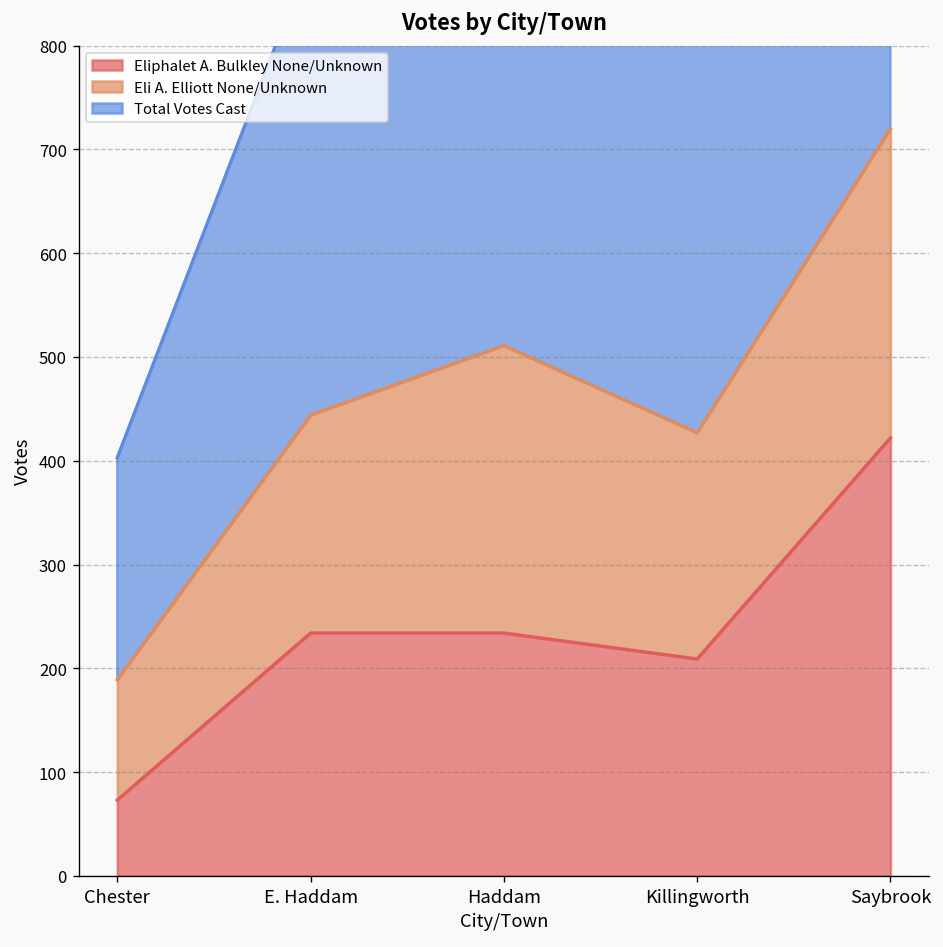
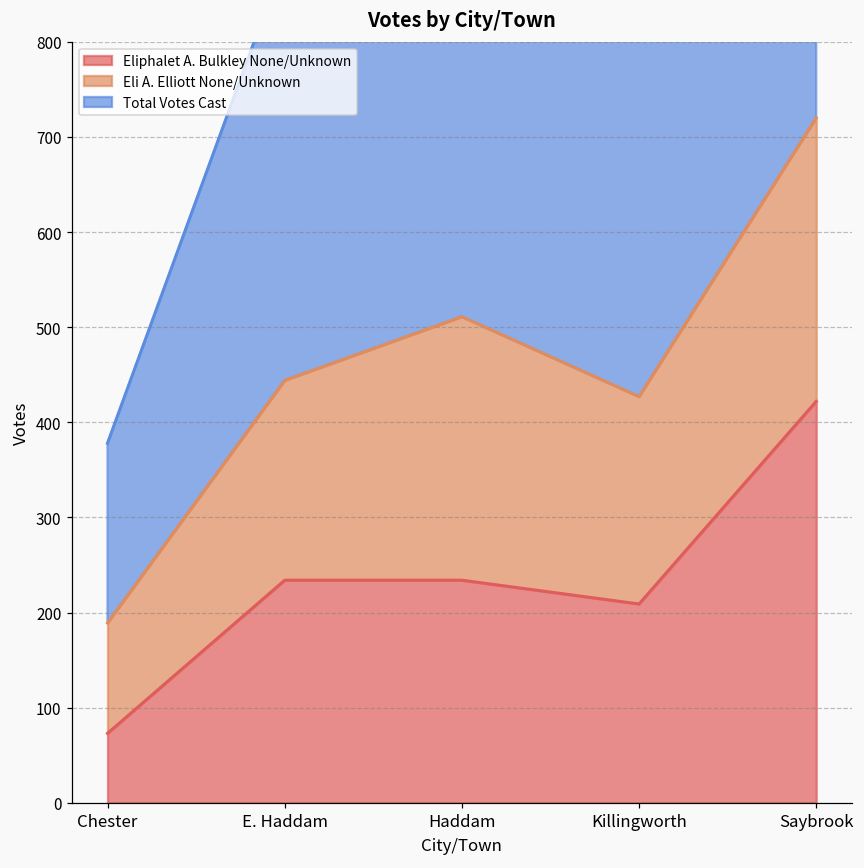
  {
    "Total Votes Cast": {
-     "Chester": 210
+     "Chester": 190
    }
  }
